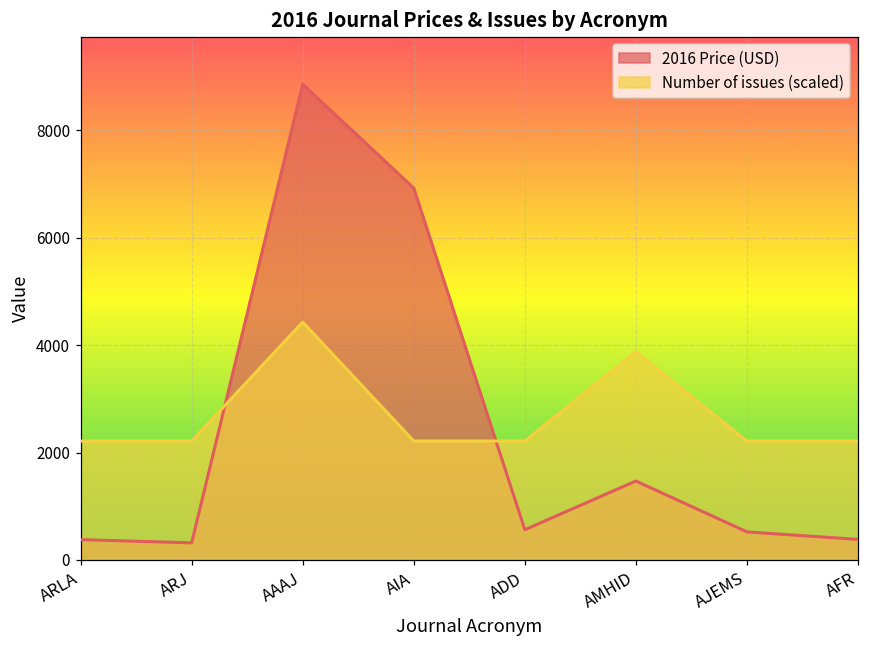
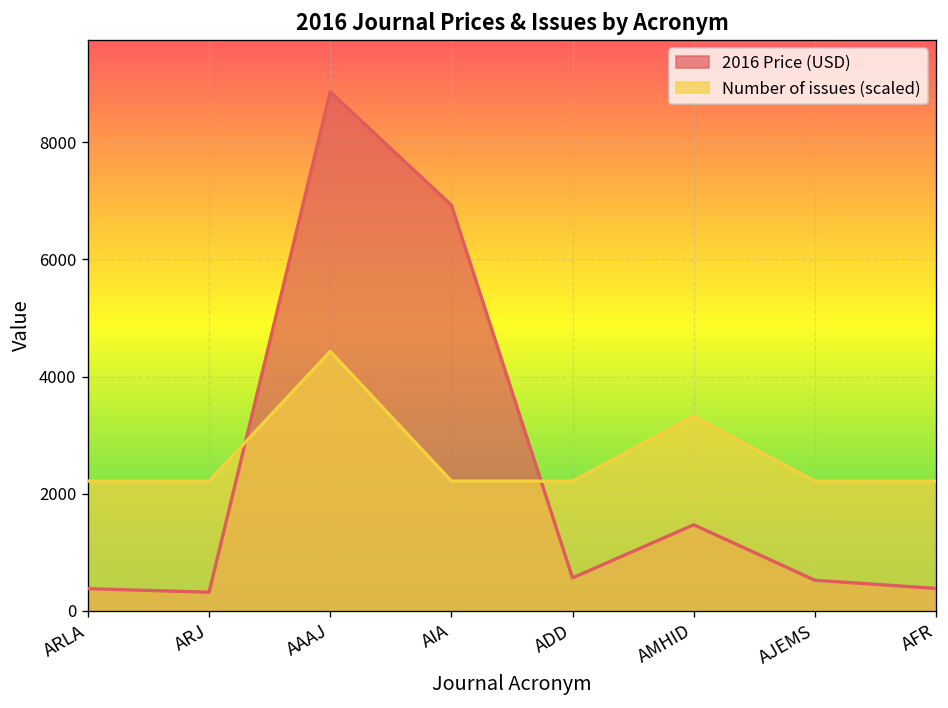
  {
    "2016 Price (USD)": {
      "ARLA": 400,
      "ARJ": 300,
      "AAAJ": 8900,
      "AIA": 6900,
      "ADD": 600,
      "AMHID": 1500,
      "AJEMS": 500,
      "AFR": 400
    },
    "Number of issues (scaled)": {
      "ARLA": 2200,
      "ARJ": 2200,
      "AAAJ": 4400,
      "AIA": 2200,
      "ADD": 2200,
-     "AMHID": 3900,
+     "AMHID": 3300,
      "AJEMS": 2200,
      "AFR": 2200
    }
  }
